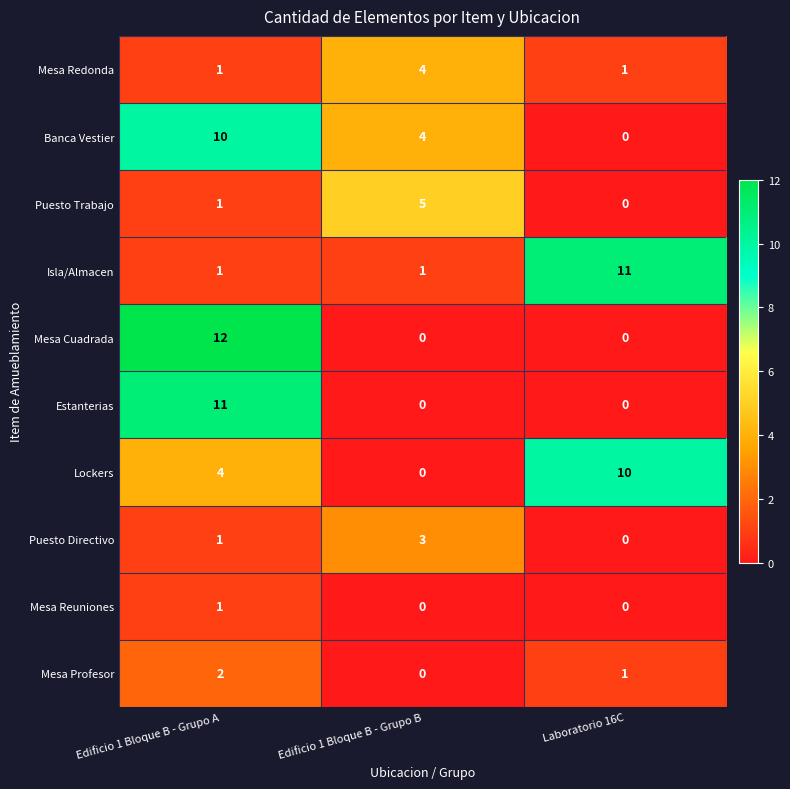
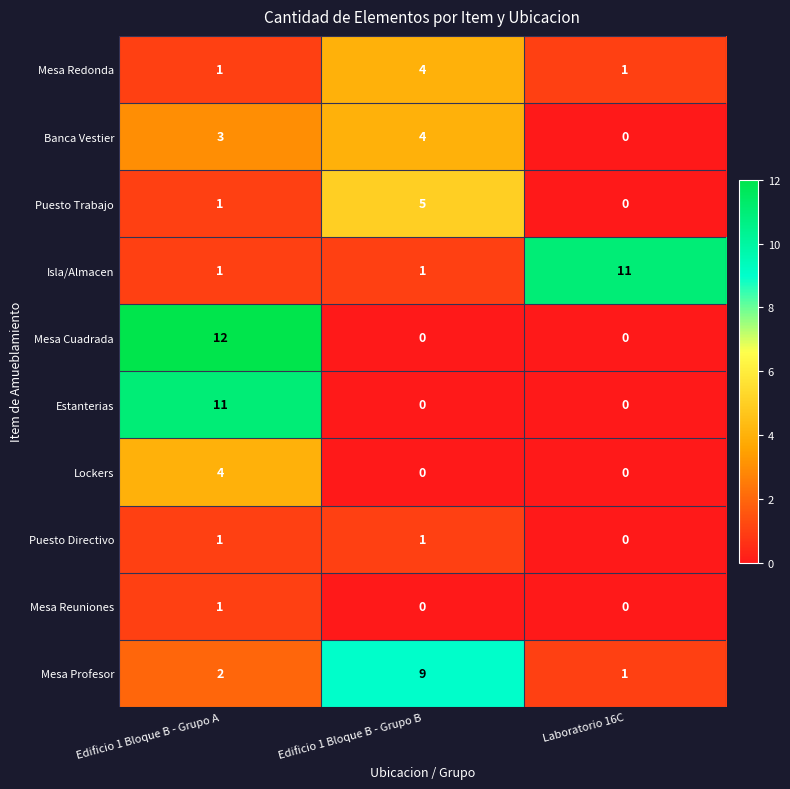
  {
    "Mesa Redonda": {
      "Edificio 1 Bloque B - Grupo A": 1,
      "Edificio 1 Bloque B - Grupo B": 4,
      "Laboratorio 16C": 1
    },
    "Banca Vestier": {
-     "Edificio 1 Bloque B - Grupo A": 10,
+     "Edificio 1 Bloque B - Grupo A": 3,
      "Edificio 1 Bloque B - Grupo B": 4,
      "Laboratorio 16C": 0
    },
    "Puesto Trabajo": {
      "Edificio 1 Bloque B - Grupo A": 1,
      "Edificio 1 Bloque B - Grupo B": 5,
      "Laboratorio 16C": 0
    },
    "Isla/Almacen": {
      "Edificio 1 Bloque B - Grupo A": 1,
      "Edificio 1 Bloque B - Grupo B": 1,
      "Laboratorio 16C": 11
    },
    "Mesa Cuadrada": {
      "Edificio 1 Bloque B - Grupo A": 12,
      "Edificio 1 Bloque B - Grupo B": 0,
      "Laboratorio 16C": 0
    },
    "Estanterias": {
      "Edificio 1 Bloque B - Grupo A": 11,
      "Edificio 1 Bloque B - Grupo B": 0,
      "Laboratorio 16C": 0
    },
    "Lockers": {
      "Edificio 1 Bloque B - Grupo A": 4,
      "Edificio 1 Bloque B - Grupo B": 0,
-     "Laboratorio 16C": 10
+     "Laboratorio 16C": 0
    },
    "Puesto Directivo": {
      "Edificio 1 Bloque B - Grupo A": 1,
-     "Edificio 1 Bloque B - Grupo B": 3,
+     "Edificio 1 Bloque B - Grupo B": 1,
      "Laboratorio 16C": 0
    },
    "Mesa Reuniones": {
      "Edificio 1 Bloque B - Grupo A": 1,
      "Edificio 1 Bloque B - Grupo B": 0,
      "Laboratorio 16C": 0
    },
    "Mesa Profesor": {
      "Edificio 1 Bloque B - Grupo A": 2,
-     "Edificio 1 Bloque B - Grupo B": 0,
+     "Edificio 1 Bloque B - Grupo B": 9,
      "Laboratorio 16C": 1
    }
  }
